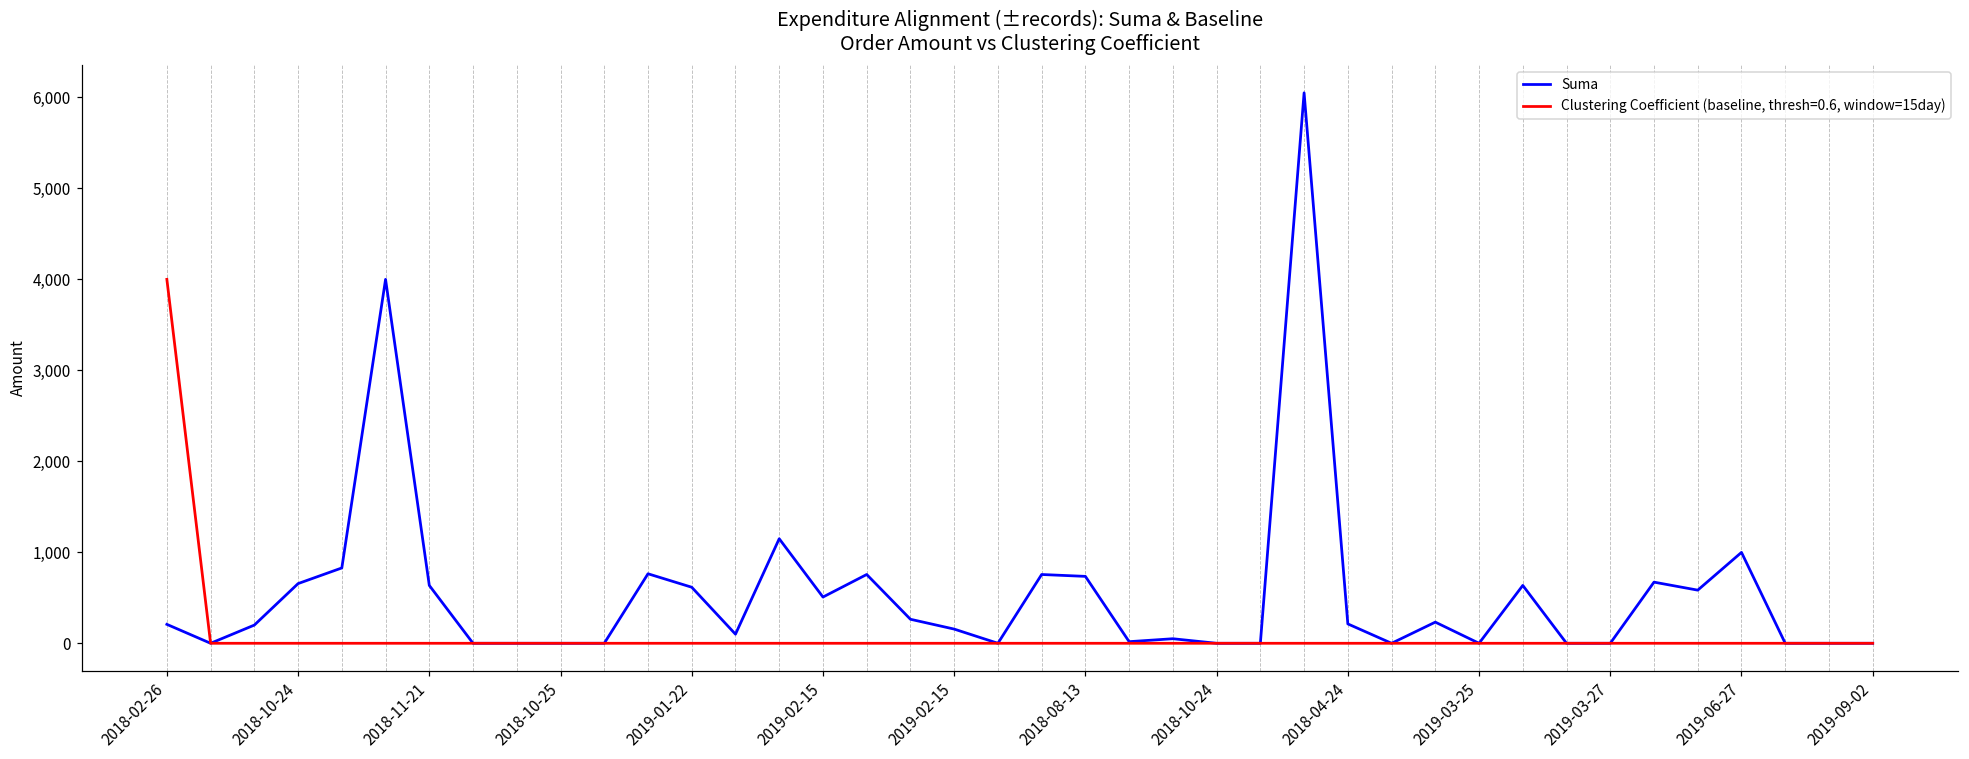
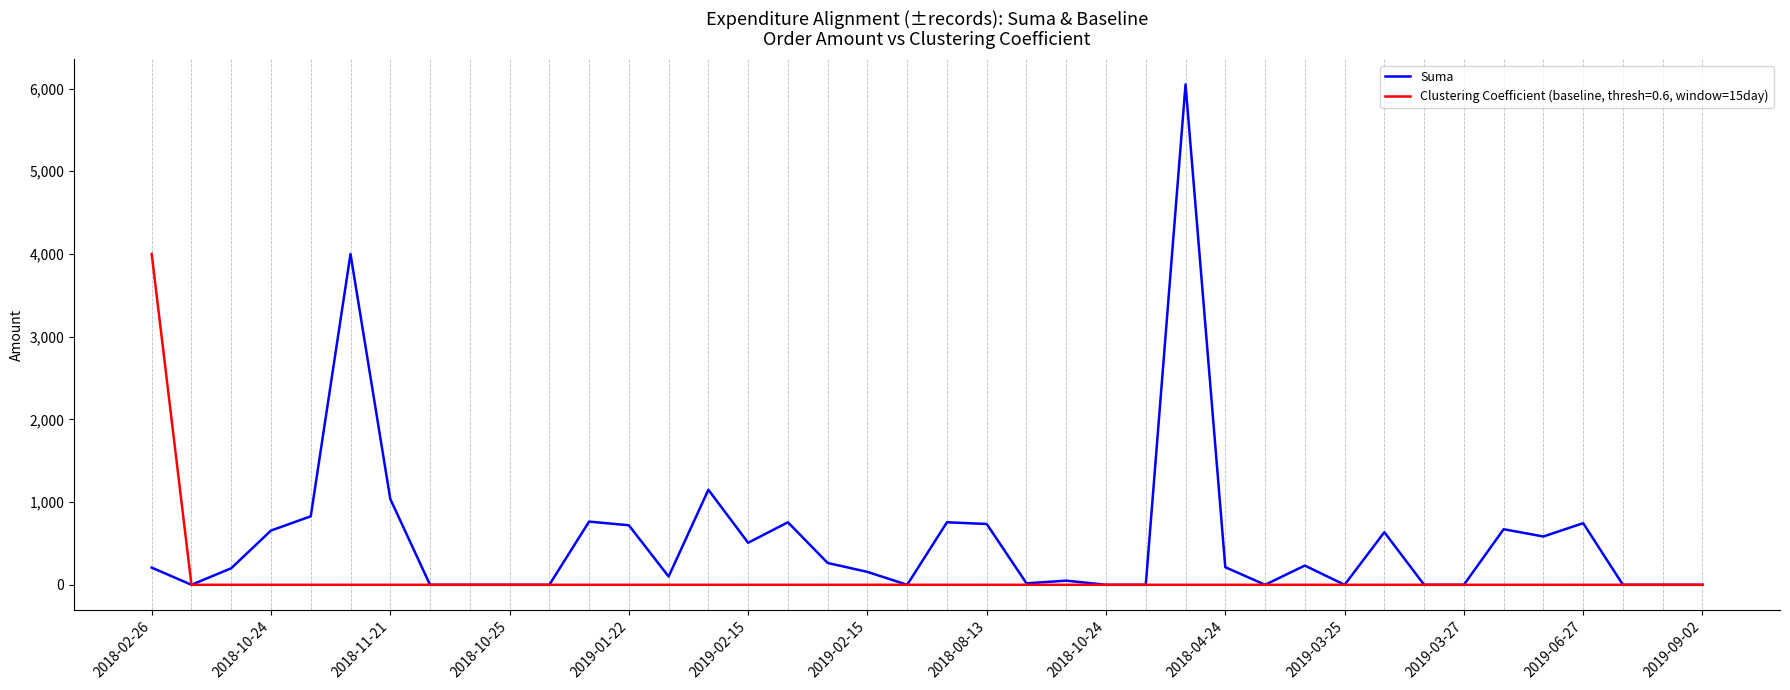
  {
    "Suma": {
      "2018-02-26": "200",
-     "2018-11-21": "600",
-     "2019-01-22": "600",
+     "2018-11-21": "1,000",
+     "2019-01-22": "700",
      "2018-08-13": "700",
      "2018-04-24": "200",
-     "2019-06-27": "1,000"
+     "2019-06-27": "700"
    },
    "Clustering Coefficient (baseline, thresh=0.6, window=15day)": {
      "2018-02-26": "4,000",
      "2018-11-21": "0",
      "2019-01-22": "0",
      "2018-08-13": "0",
      "2018-04-24": "0",
      "2019-06-27": "0"
    }
  }
